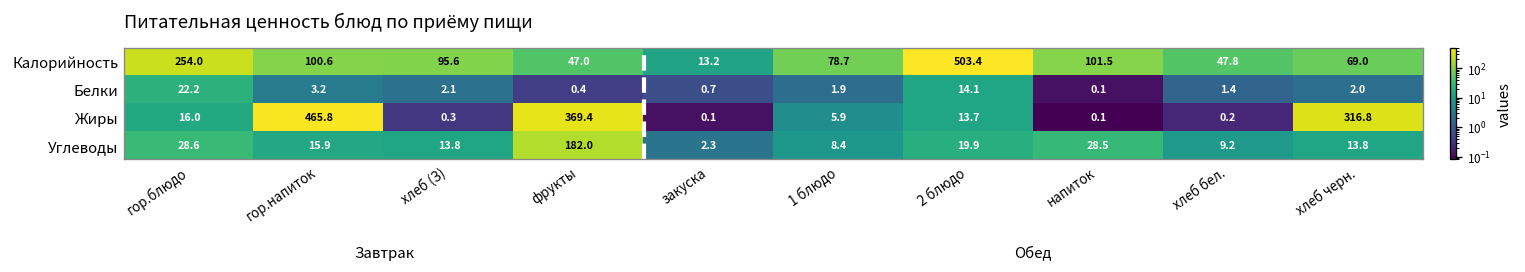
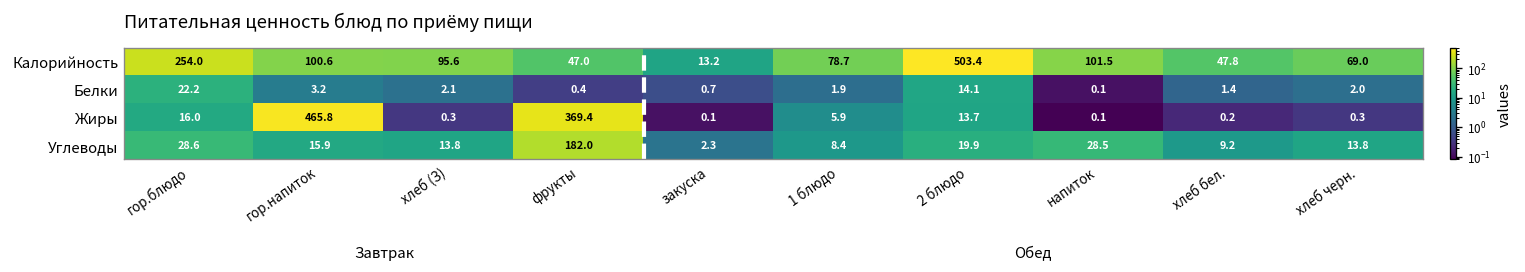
  {
    "Калорийность": {
      "гор.блюдо": 254.0,
      "гор.напиток": 100.6,
      "хлеб (З)": 95.6,
      "фрукты": 47.0,
      "закуска": 13.2,
      "1 блюдо": 78.7,
      "2 блюдо": 503.4,
      "напиток": 101.5,
      "хлеб бел.": 47.8,
      "хлеб черн.": 69.0
    },
    "Белки": {
      "гор.блюдо": 22.2,
      "гор.напиток": 3.2,
      "хлеб (З)": 2.1,
      "фрукты": 0.4,
      "закуска": 0.7,
      "1 блюдо": 1.9,
      "2 блюдо": 14.1,
      "напиток": 0.1,
      "хлеб бел.": 1.4,
      "хлеб черн.": 2.0
    },
    "Жиры": {
      "гор.блюдо": 16.0,
      "гор.напиток": 465.8,
      "хлеб (З)": 0.3,
      "фрукты": 369.4,
      "закуска": 0.1,
      "1 блюдо": 5.9,
      "2 блюдо": 13.7,
      "напиток": 0.1,
      "хлеб бел.": 0.2,
-     "хлеб черн.": 316.8
+     "хлеб черн.": 0.3
    },
    "Углеводы": {
      "гор.блюдо": 28.6,
      "гор.напиток": 15.9,
      "хлеб (З)": 13.8,
      "фрукты": 182.0,
      "закуска": 2.3,
      "1 блюдо": 8.4,
      "2 блюдо": 19.9,
      "напиток": 28.5,
      "хлеб бел.": 9.2,
      "хлеб черн.": 13.8
    }
  }
